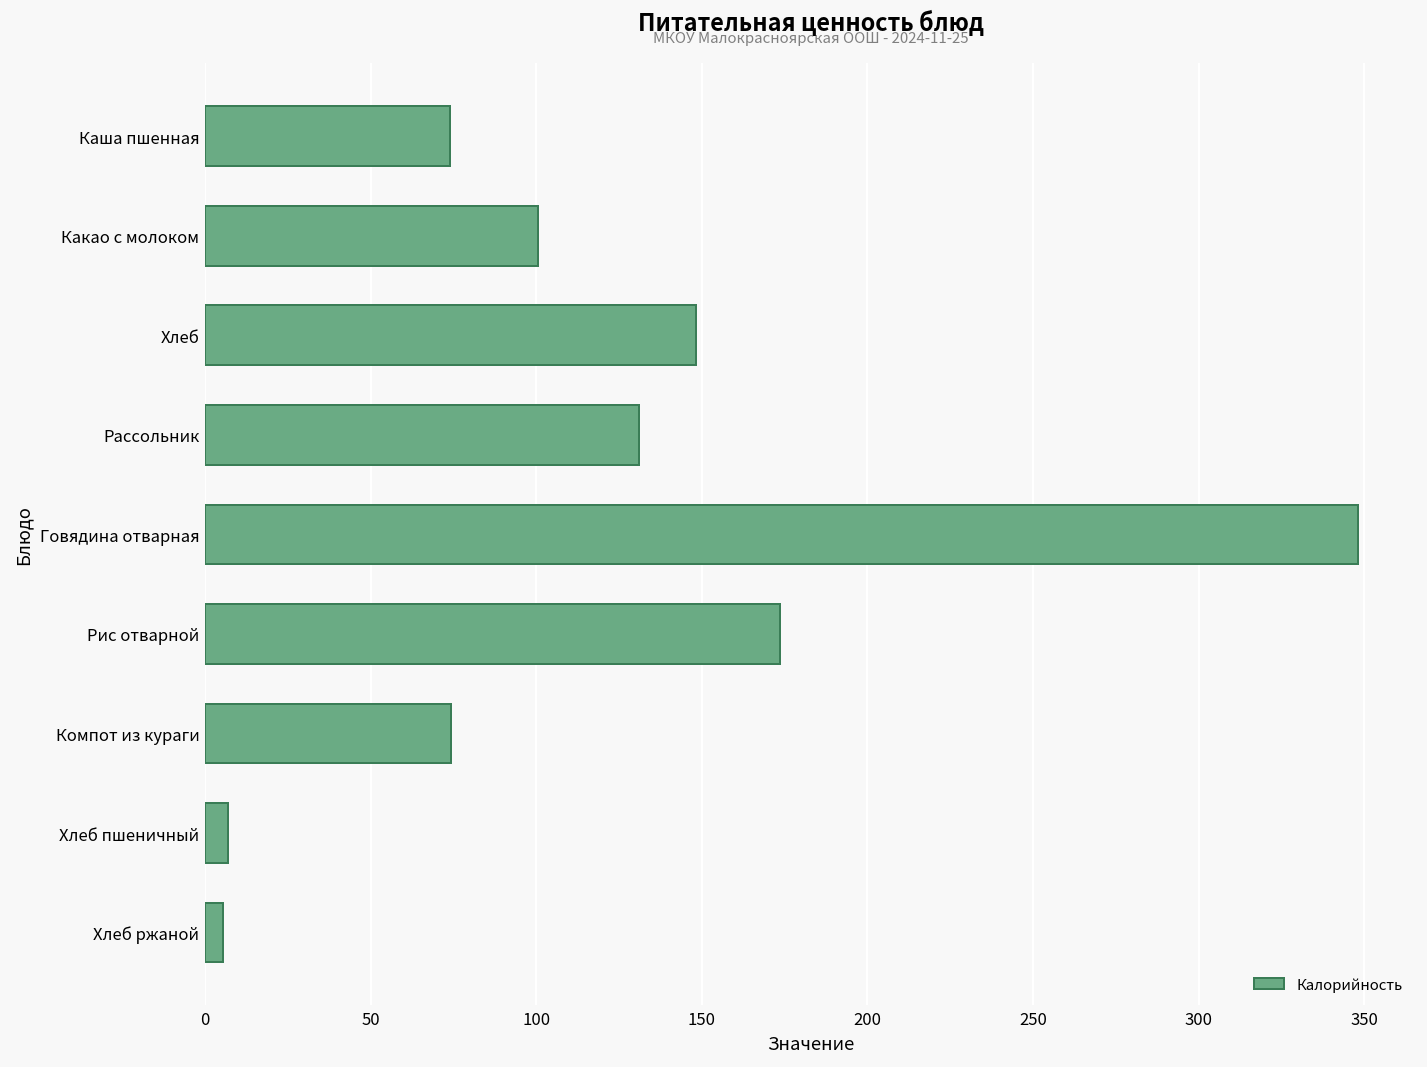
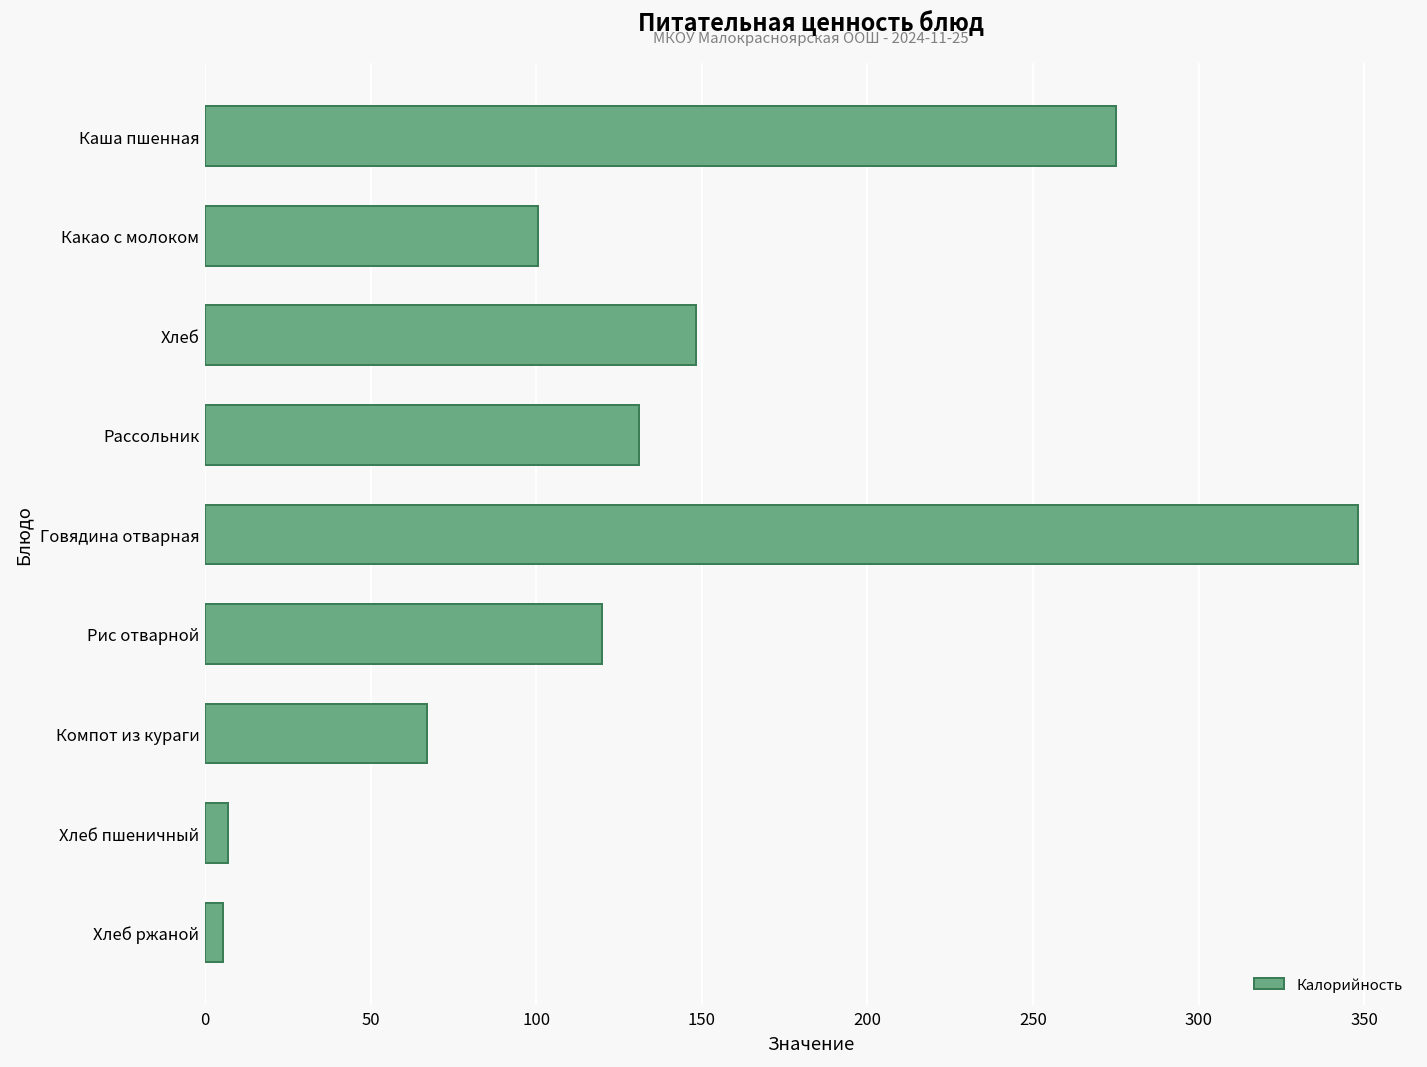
  {
-   "Каша пшенная": 74,
+   "Каша пшенная": 275,
    "Какао с молоком": 100,
    "Хлеб": 148,
    "Рассольник": 131,
    "Говядина отварная": 348,
-   "Рис отварной": 174,
-   "Компот из кураги": 74,
+   "Рис отварной": 120,
+   "Компот из кураги": 67,
    "Хлеб пшеничный": 7,
    "Хлеб ржаной": 5
  }
